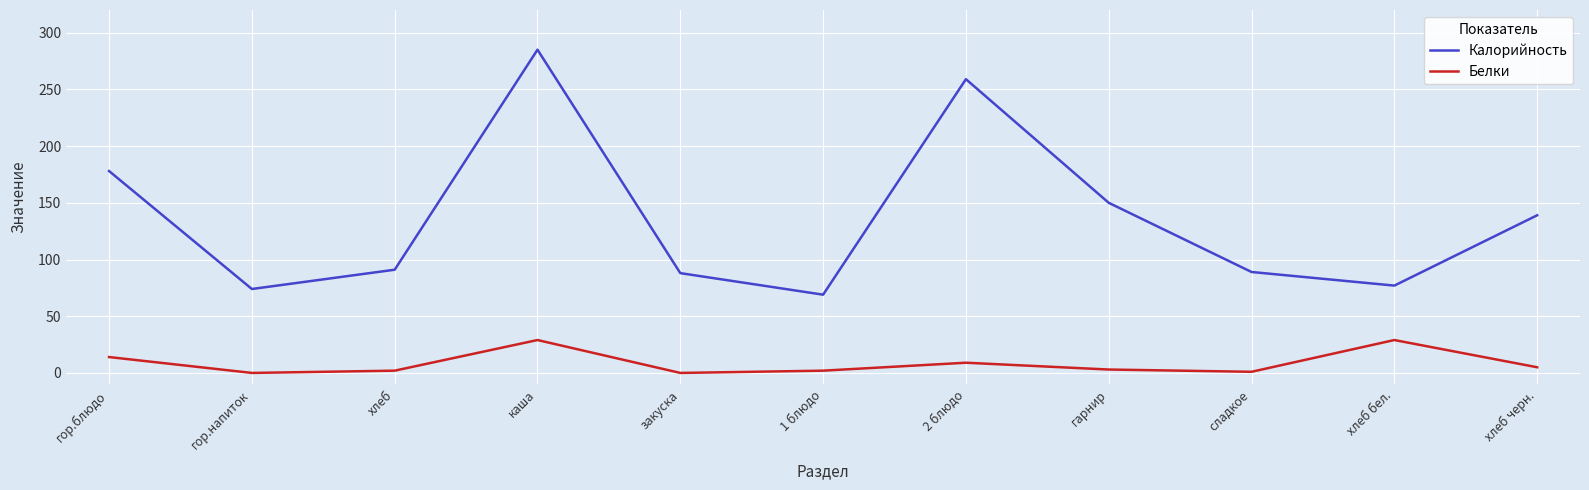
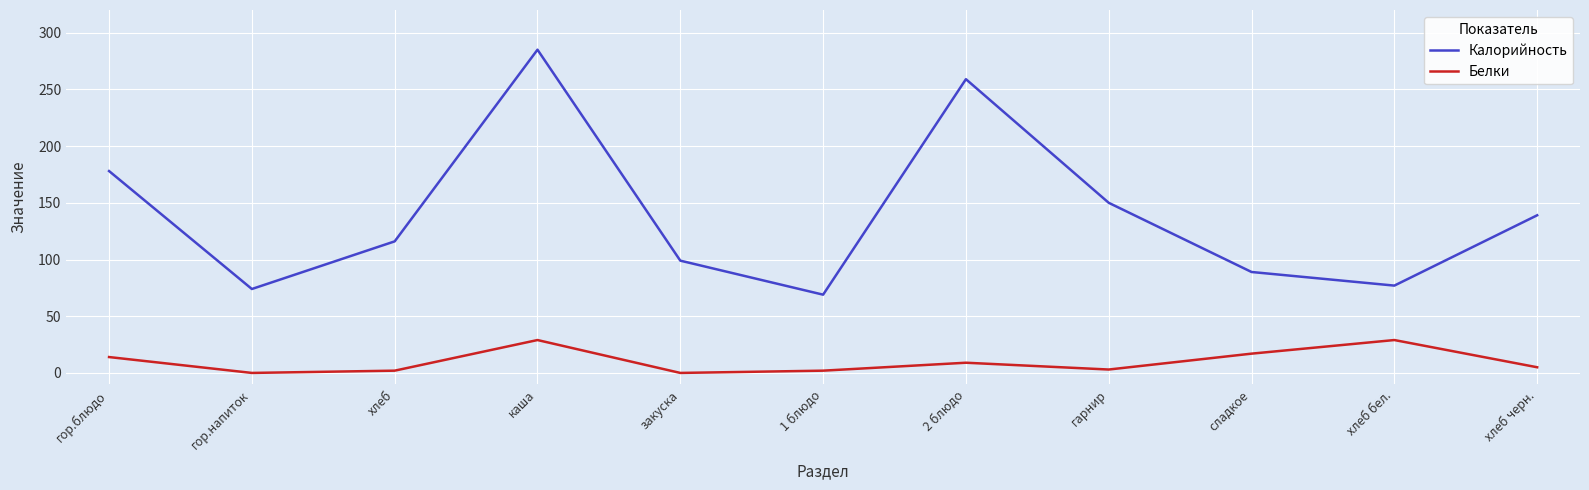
  {
    "Калорийность": {
      "гор.блюдо": 178,
      "гор.напиток": 74,
-     "хлеб": 91,
+     "хлеб": 116,
      "каша": 285,
-     "закуска": 88,
+     "закуска": 99,
      "1 блюдо": 69,
      "2 блюдо": 259,
      "гарнир": 150,
      "сладкое": 89,
      "хлеб бел.": 77,
      "хлеб черн.": 139
    },
    "Белки": {
      "гор.блюдо": 14,
      "гор.напиток": 0,
      "хлеб": 2,
      "каша": 29,
      "закуска": 0,
      "1 блюдо": 2,
      "2 блюдо": 9,
      "гарнир": 3,
-     "сладкое": 1,
+     "сладкое": 17,
      "хлеб бел.": 29,
      "хлеб черн.": 5
    }
  }
